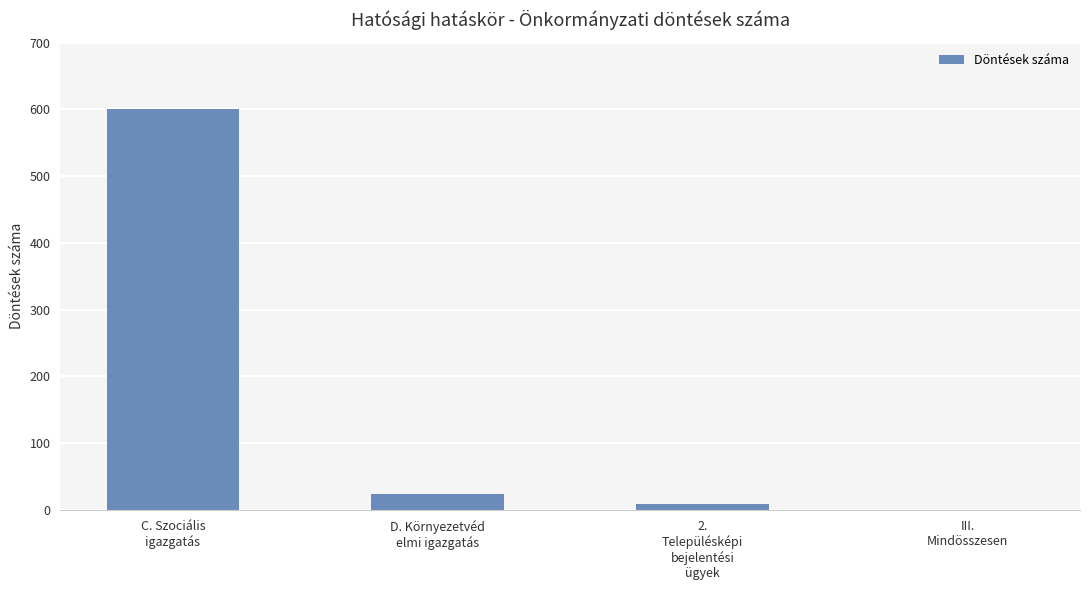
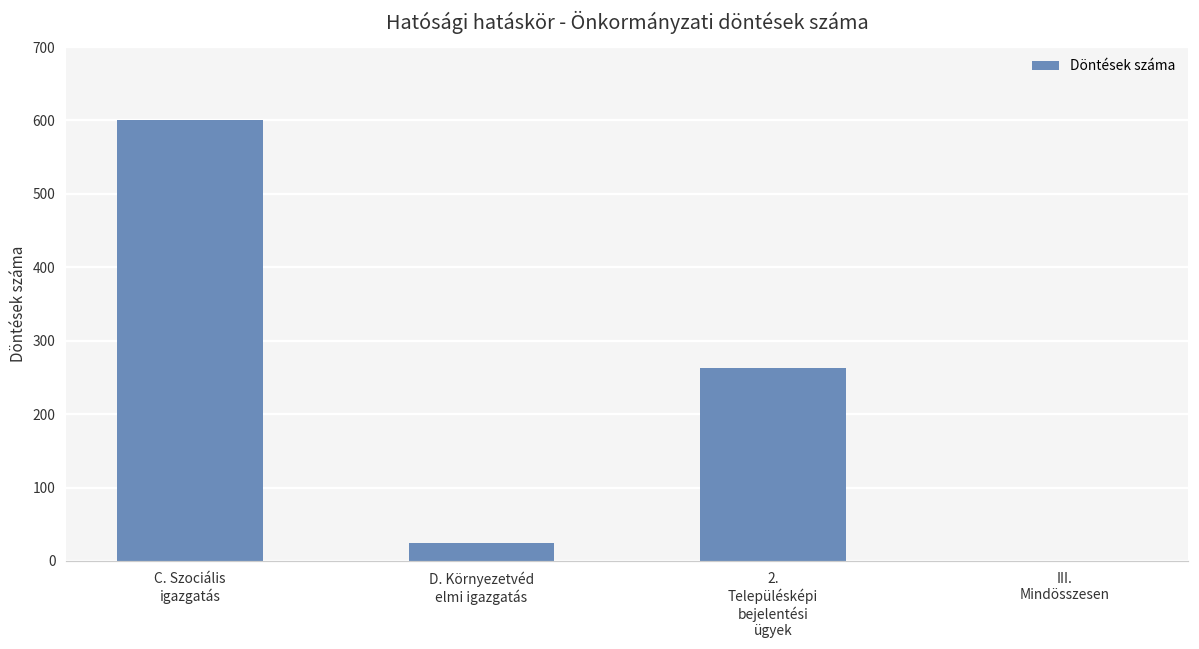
  {
    "C. Szociális igazgatás": 600,
    "D. Környezetvéd elmi igazgatás": 20,
-   "2. Településképi bejelentési ügyek": 10,
+   "2. Településképi bejelentési ügyek": 260,
    "III. Mindösszesen": 0
  }
